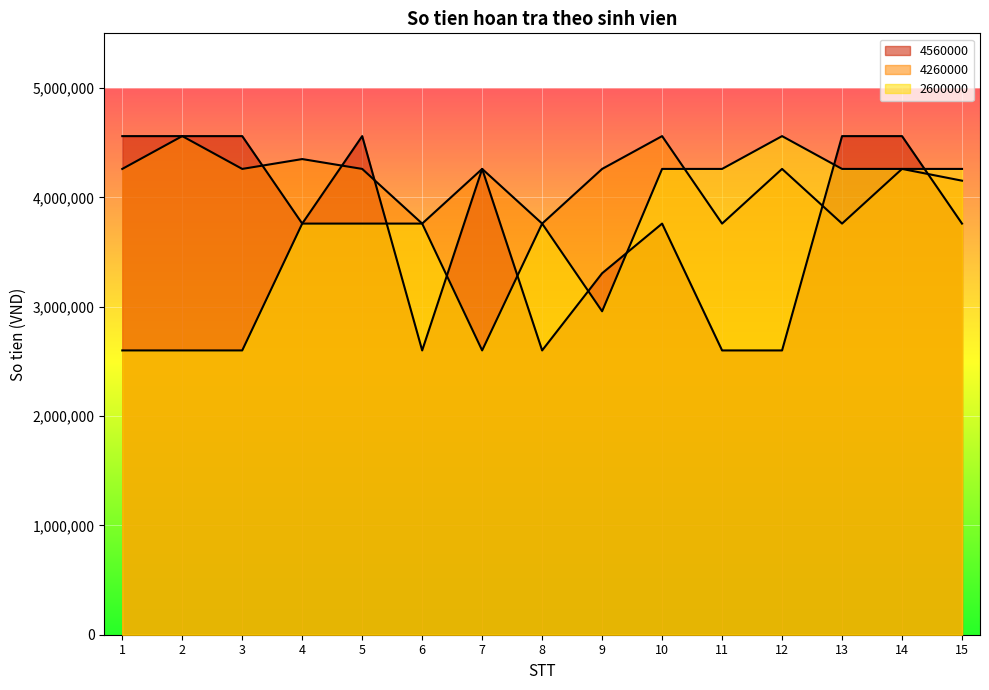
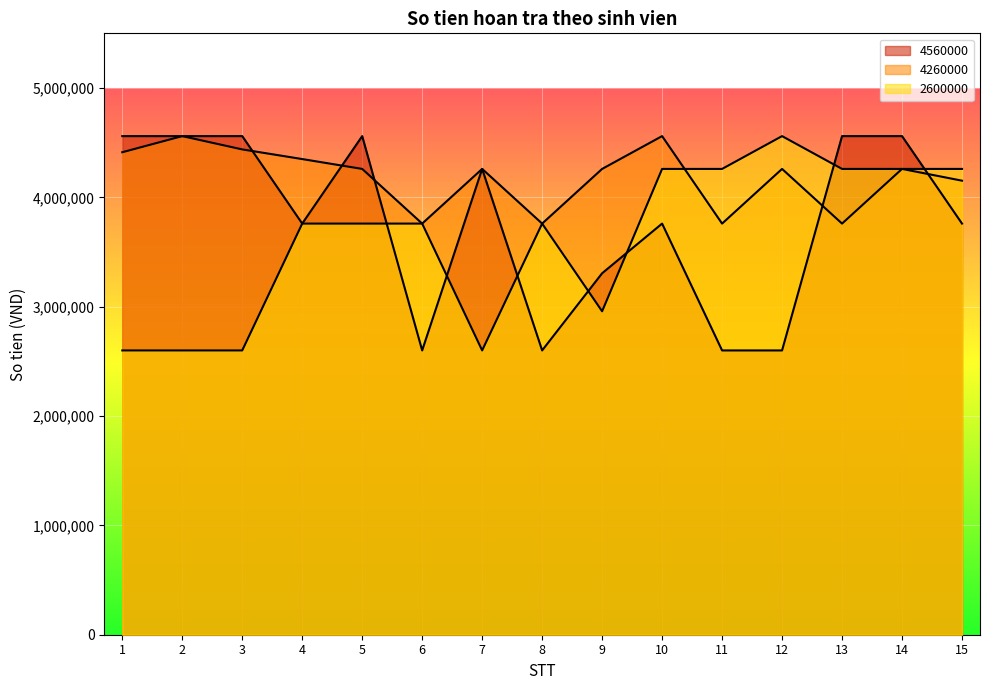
  {
    "4560000": {
      "1": "4,560,000",
      "3": "4,560,000",
      "5": "4,560,000",
      "6": "2,600,000",
      "8": "2,600,000",
      "9": "3,310,000",
      "10": "3,760,000",
      "11": "2,600,000",
      "12": "2,600,000",
      "13": "4,560,000",
      "14": "4,560,000",
      "15": "3,760,000"
    },
    "4260000": {
-     "1": "4,260,000",
-     "3": "4,260,000",
+     "1": "4,410,000",
+     "3": "4,440,000",
      "4": "4,350,000",
      "5": "4,260,000",
      "9": "4,260,000",
      "10": "4,560,000",
      "11": "3,760,000",
      "12": "4,260,000",
      "13": "3,760,000",
      "15": "4,150,000"
    },
    "2600000": {
      "1": "2,600,000",
      "2": "2,600,000",
      "3": "2,600,000",
      "5": "3,760,000",
      "7": "2,600,000",
      "9": "2,960,000",
      "10": "4,260,000",
      "11": "4,260,000",
      "12": "4,560,000",
      "13": "4,260,000",
      "15": "4,260,000"
    }
  }
